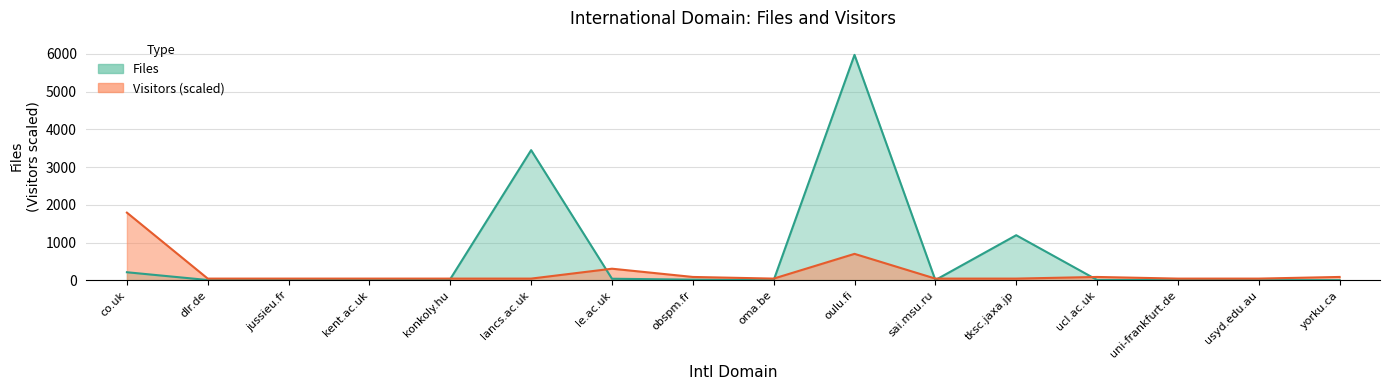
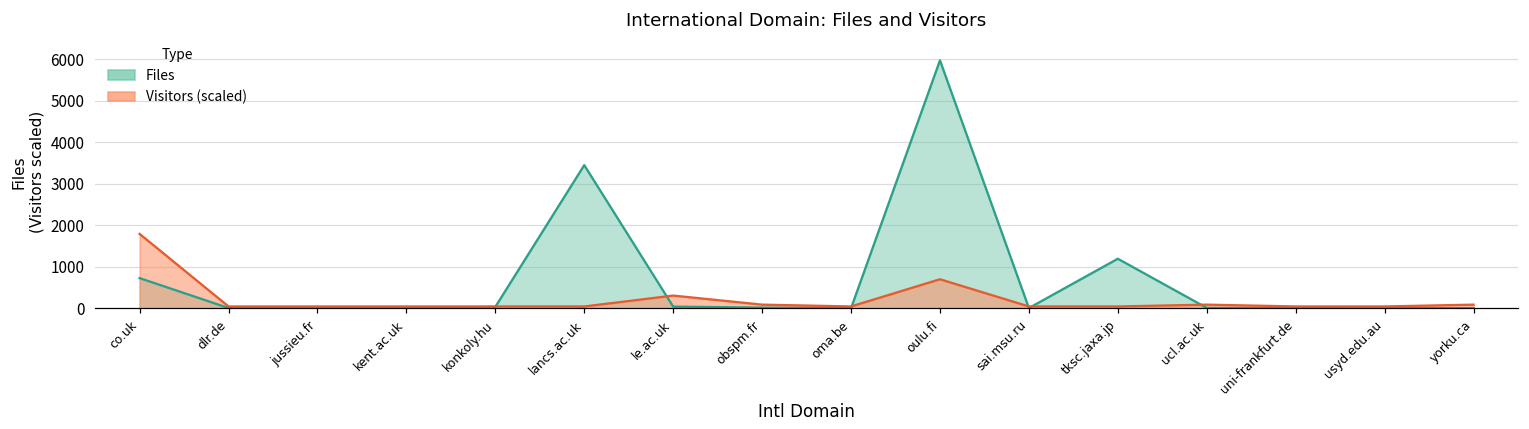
  {
    "Files": {
-     "co.uk": 200,
+     "co.uk": 700,
      "lancs.ac.uk": 3400,
      "le.ac.uk": 0,
      "obspm.fr": 0,
      "oulu.fi": 6000,
      "tksc.jaxa.jp": 1200,
      "ucl.ac.uk": 0,
      "yorku.ca": 0
    },
    "Visitors (scaled)": {
      "co.uk": 1800,
      "lancs.ac.uk": 0,
      "le.ac.uk": 300,
      "obspm.fr": 100,
      "oulu.fi": 700,
      "tksc.jaxa.jp": 0,
      "ucl.ac.uk": 100,
      "yorku.ca": 100
    }
  }
